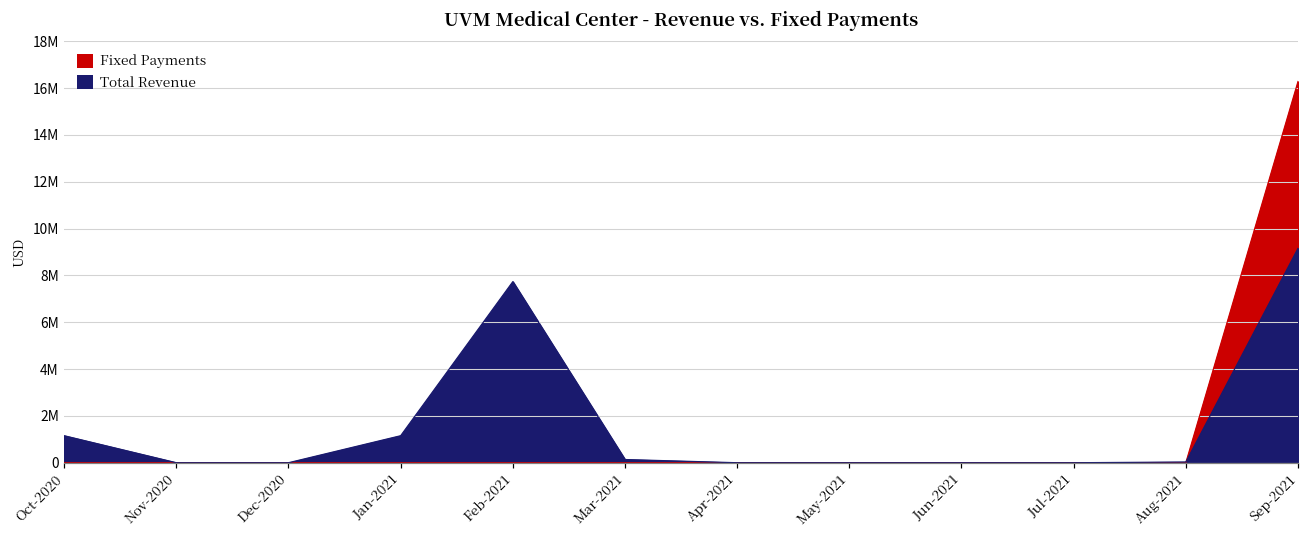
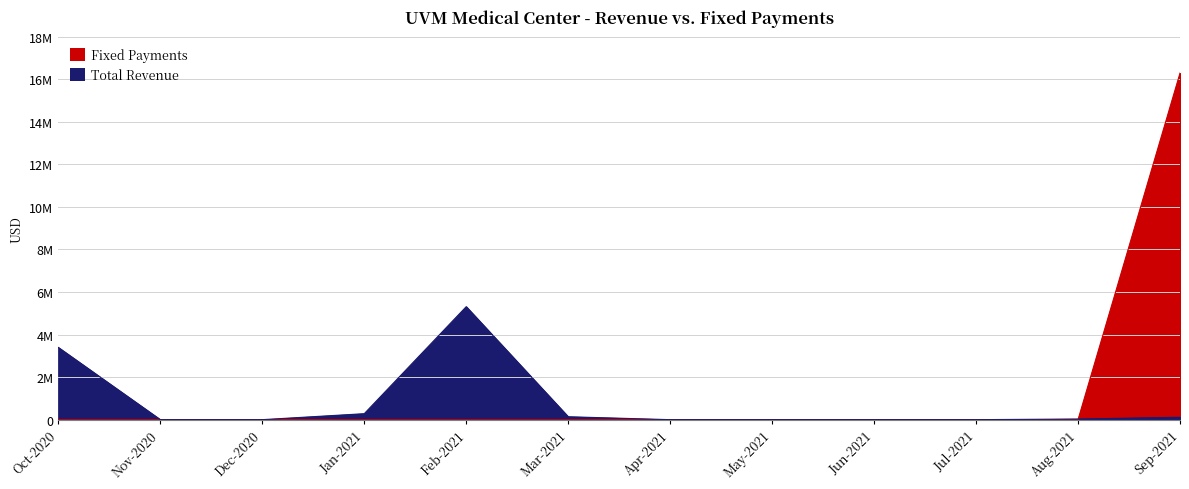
  {
    "Fixed Payments": {
      "Oct-2020": 0,
      "Jan-2021": 0,
      "Feb-2021": 0,
      "Mar-2021": 0,
      "Sep-2021": 16300000
    },
    "Total Revenue": {
-     "Oct-2020": 1200000,
-     "Jan-2021": 1200000,
-     "Feb-2021": 7700000,
+     "Oct-2020": 3400000,
+     "Jan-2021": 300000,
+     "Feb-2021": 5300000,
      "Mar-2021": 100000,
-     "Sep-2021": 9200000
+     "Sep-2021": 100000
    }
  }
